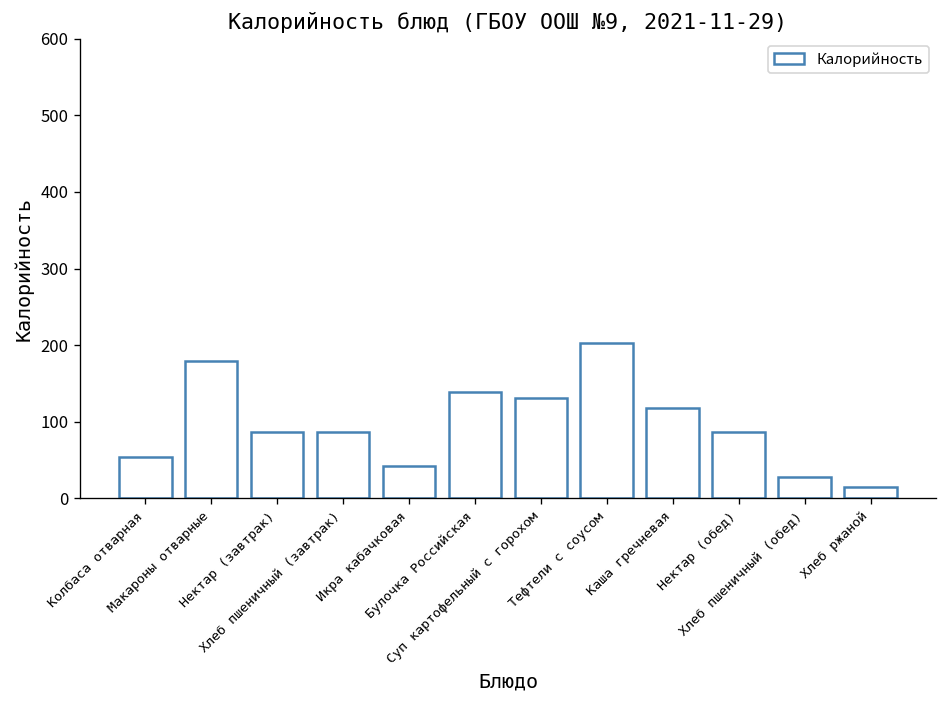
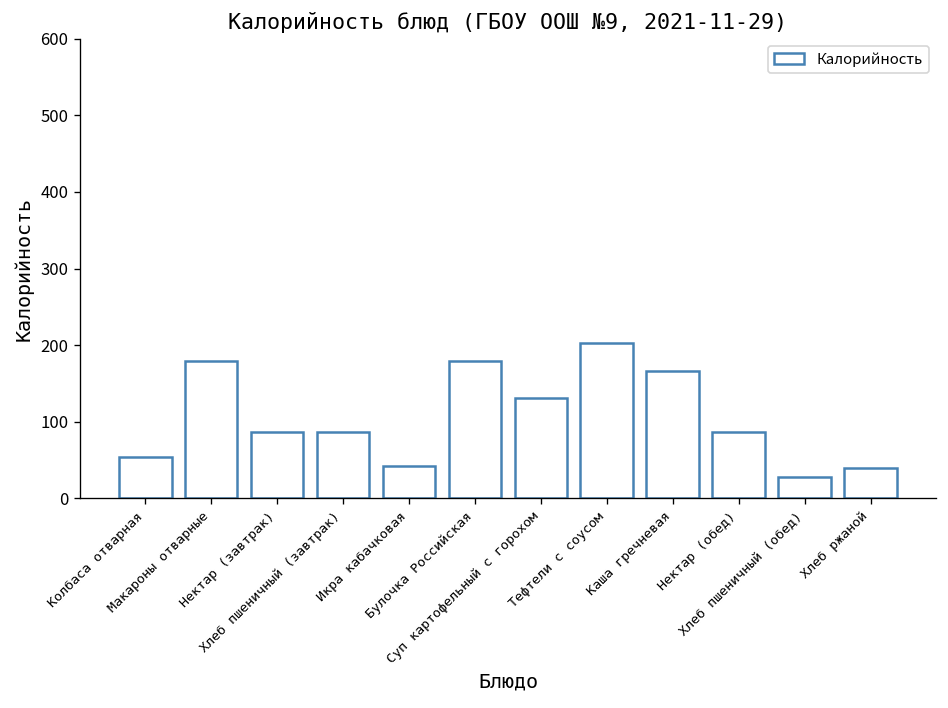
  {
    "Колбаса отварная": 50,
    "Макароны отварные": 180,
    "Нектар (завтрак)": 90,
    "Хлеб пшеничный (завтрак)": 90,
    "Икра кабачковая": 40,
-   "Булочка Российская": 140,
+   "Булочка Российская": 180,
    "Суп картофельный с горохом": 130,
    "Тефтели с соусом": 200,
-   "Каша гречневая": 120,
+   "Каша гречневая": 170,
    "Нектар (обед)": 90,
    "Хлеб пшеничный (обед)": 30,
-   "Хлеб ржаной": 20
+   "Хлеб ржаной": 40
  }
